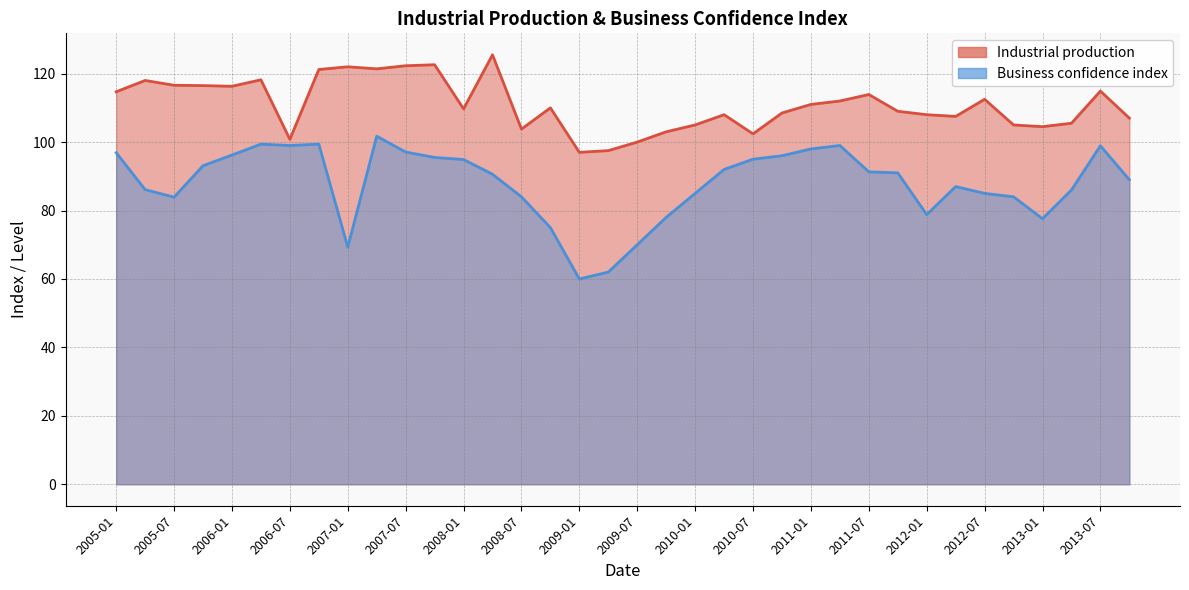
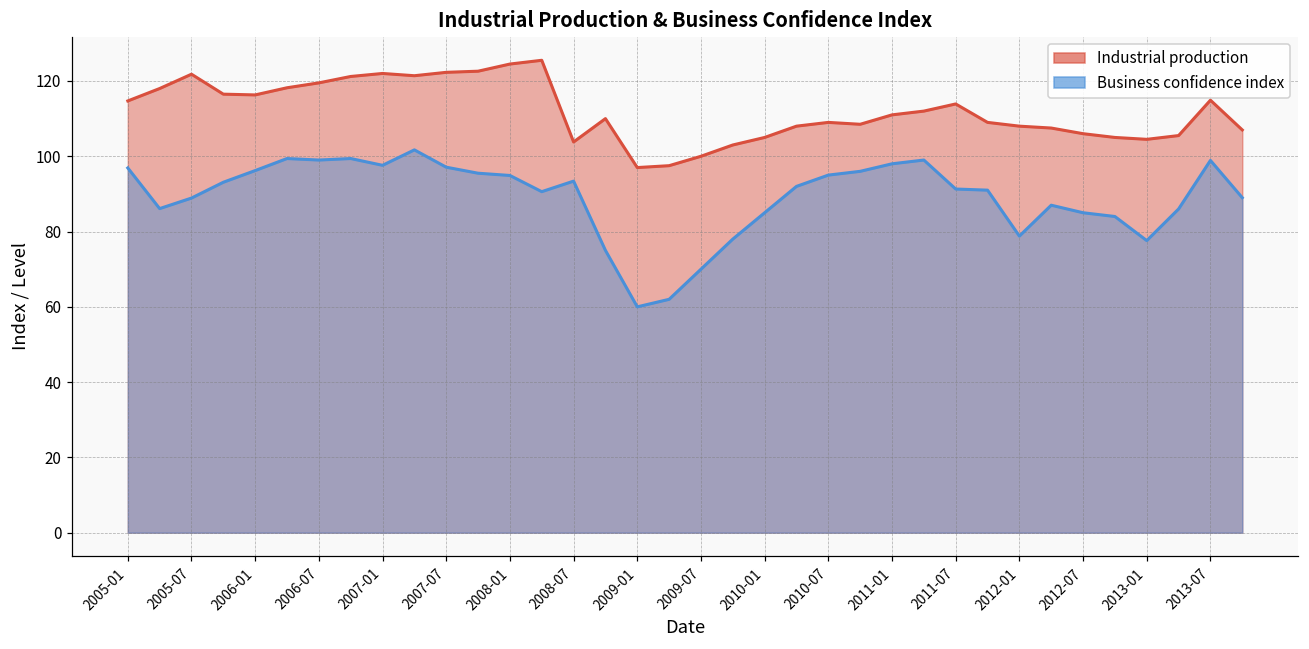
  {
    "Industrial production": {
      "2005-01": 115,
-     "2005-07": 117,
+     "2005-07": 122,
      "2006-01": 116,
-     "2006-07": 101,
+     "2006-07": 120,
      "2007-01": 122,
      "2007-07": 122,
-     "2008-01": 110,
+     "2008-01": 125,
      "2008-07": 104,
      "2009-01": 97,
      "2009-07": 100,
      "2010-01": 105,
-     "2010-07": 102,
+     "2010-07": 109,
      "2011-01": 111,
      "2011-07": 114,
      "2012-01": 108,
-     "2012-07": 113,
+     "2012-07": 106,
      "2013-01": 105,
      "2013-07": 115
    },
    "Business confidence index": {
      "2005-01": 97,
-     "2005-07": 84,
+     "2005-07": 89,
      "2006-01": 96,
      "2006-07": 99,
-     "2007-01": 69,
+     "2007-01": 98,
      "2007-07": 97,
      "2008-01": 95,
-     "2008-07": 84,
+     "2008-07": 93,
      "2009-01": 60,
      "2009-07": 70,
      "2010-01": 85,
      "2010-07": 95,
      "2011-01": 98,
      "2011-07": 91,
      "2012-01": 79,
      "2012-07": 85,
      "2013-01": 78,
      "2013-07": 99
    }
  }
